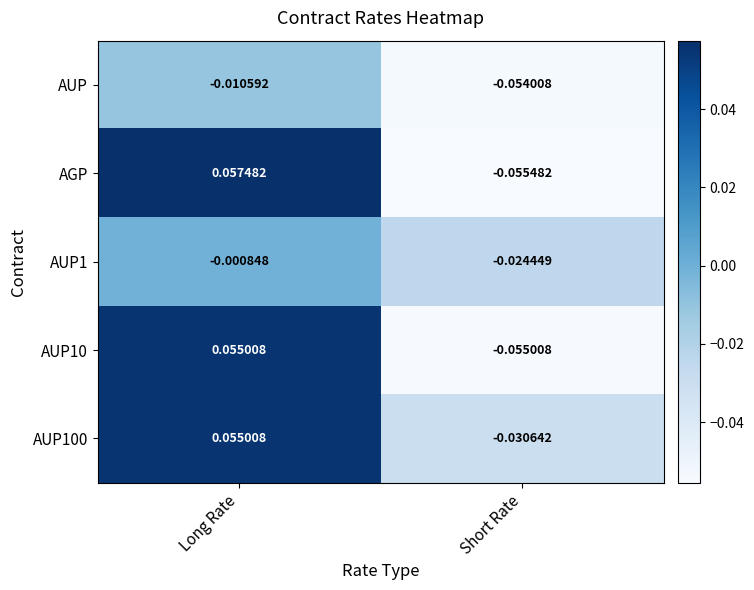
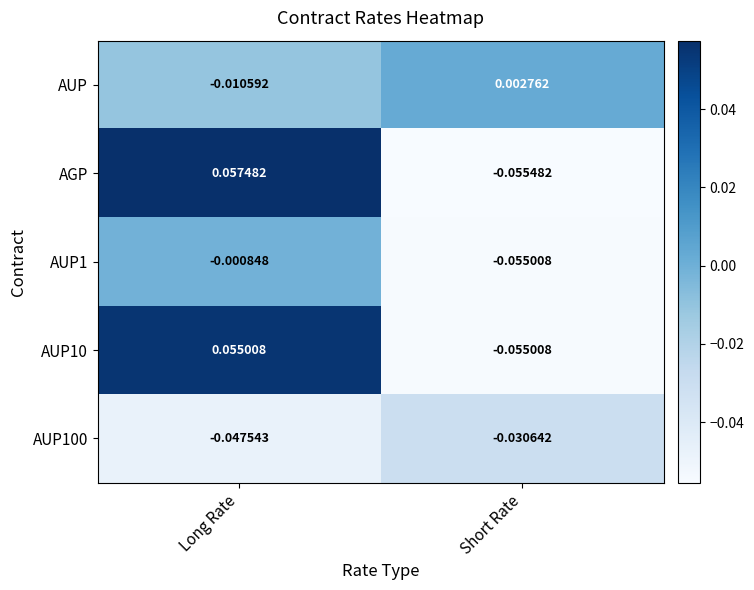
  {
    "AUP": {
      "Long Rate": -0.010592,
-     "Short Rate": -0.054008
+     "Short Rate": 0.002762
    },
    "AGP": {
      "Long Rate": 0.057482,
      "Short Rate": -0.055482
    },
    "AUP1": {
      "Long Rate": -0.000848,
-     "Short Rate": -0.024449
+     "Short Rate": -0.055008
    },
    "AUP10": {
      "Long Rate": 0.055008,
      "Short Rate": -0.055008
    },
    "AUP100": {
-     "Long Rate": 0.055008,
+     "Long Rate": -0.047543,
      "Short Rate": -0.030642
    }
  }
